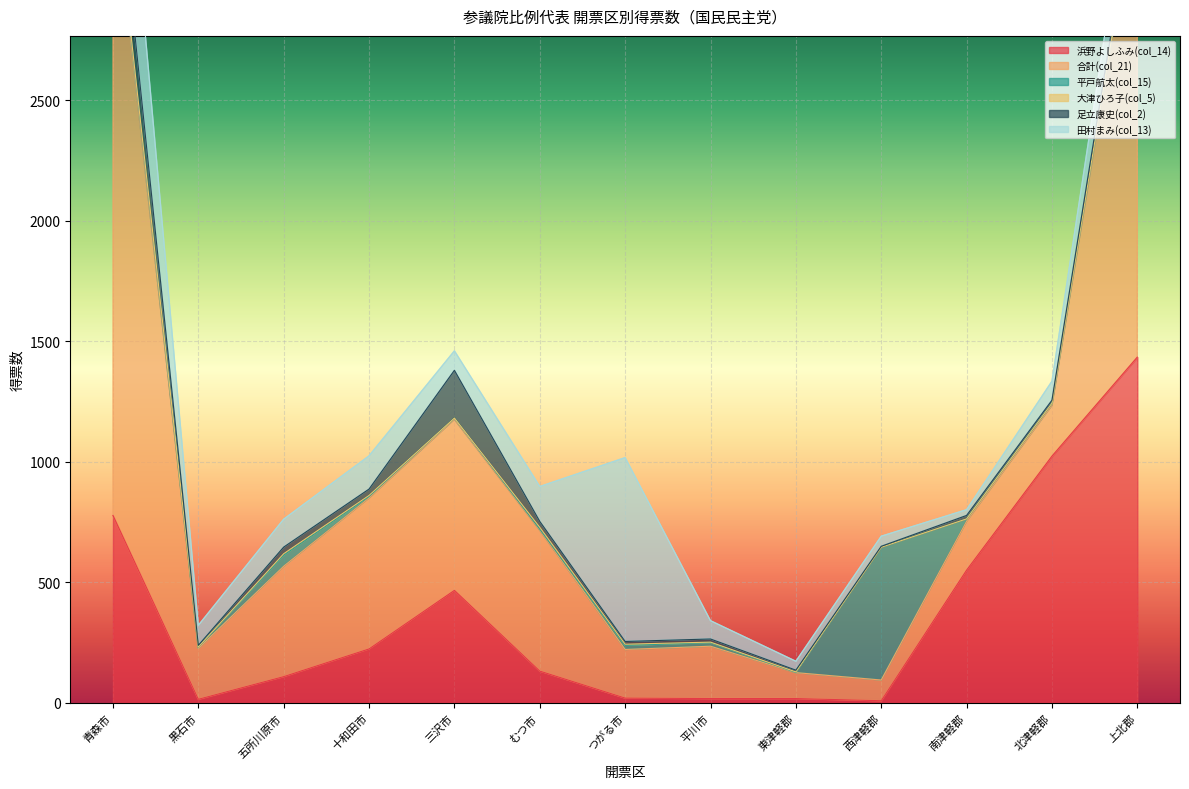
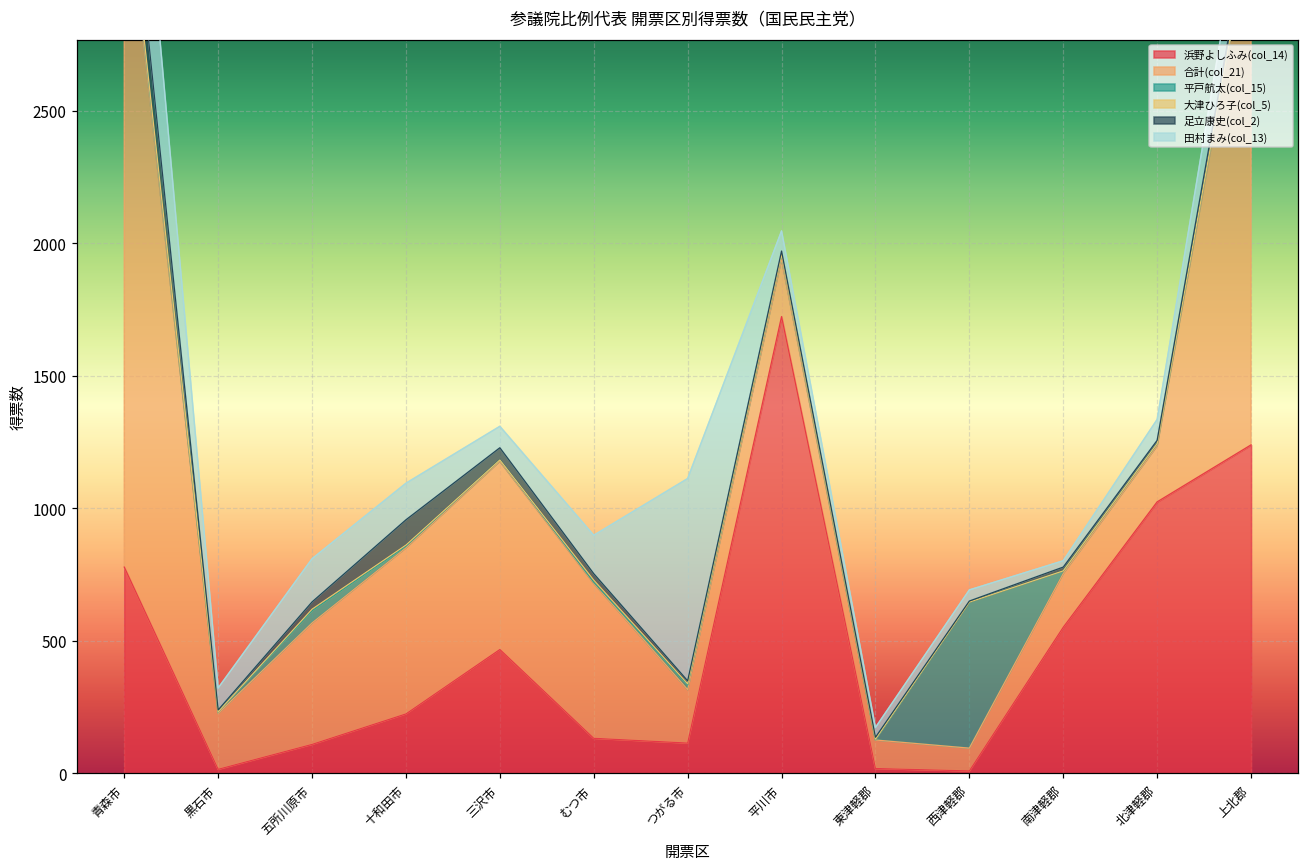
  {
    "浜野よしふみ(col_14)": {
      "青森市": 780,
      "黒石市": 20,
      "五所川原市": 110,
      "十和田市": 220,
      "三沢市": 470,
      "むつ市": 130,
-     "つがる市": 20,
-     "平川市": 20,
+     "つがる市": 110,
+     "平川市": 1720,
      "東津軽郡": 20,
      "西津軽郡": 10,
      "南津軽郡": 550,
      "北津軽郡": 1020,
-     "上北郡": 1440
+     "上北郡": 1240
    },
    "足立康史(col_2)": {
      "五所川原市": 30,
-     "十和田市": 30,
-     "三沢市": 200,
+     "十和田市": 100,
+     "三沢市": 50,
      "むつ市": 20,
      "つがる市": 10,
      "平川市": 10,
      "南津軽郡": 10,
      "北津軽郡": 10
    },
    "田村まみ(col_13)": {
      "黒石市": 80,
-     "五所川原市": 120,
+     "五所川原市": 160,
      "十和田市": 140,
      "三沢市": 80,
      "むつ市": 150,
      "つがる市": 760,
      "平川市": 80,
      "東津軽郡": 40,
      "西津軽郡": 40,
      "南津軽郡": 20,
      "北津軽郡": 80
    }
  }
